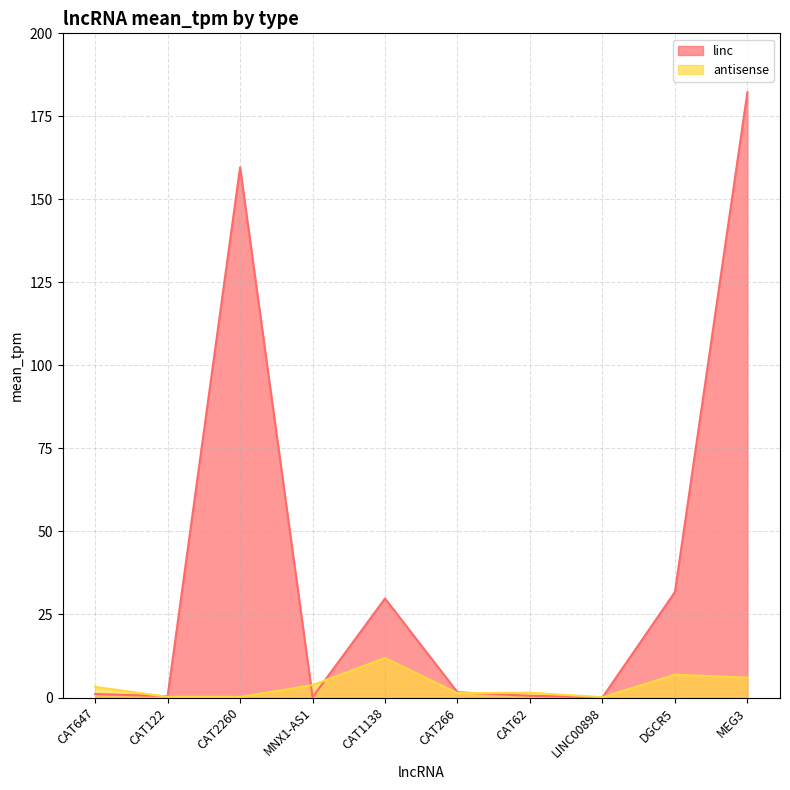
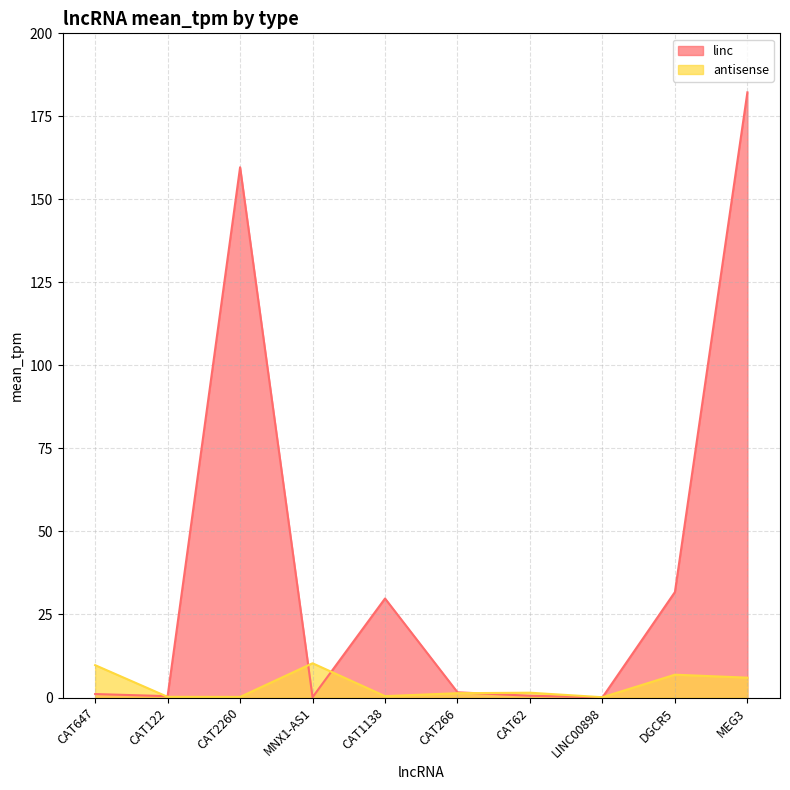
  {
    "linc": {
      "CAT647": 1,
      "CAT2260": 160,
      "MNX1-AS1": 0,
      "CAT1138": 30,
      "CAT62": 1,
      "DGCR5": 32,
      "MEG3": 182
    },
    "antisense": {
-     "CAT647": 3,
+     "CAT647": 10,
      "CAT2260": 0,
-     "MNX1-AS1": 4,
-     "CAT1138": 12,
+     "MNX1-AS1": 10,
+     "CAT1138": 0,
      "CAT62": 1,
      "DGCR5": 7,
      "MEG3": 6
    }
  }
